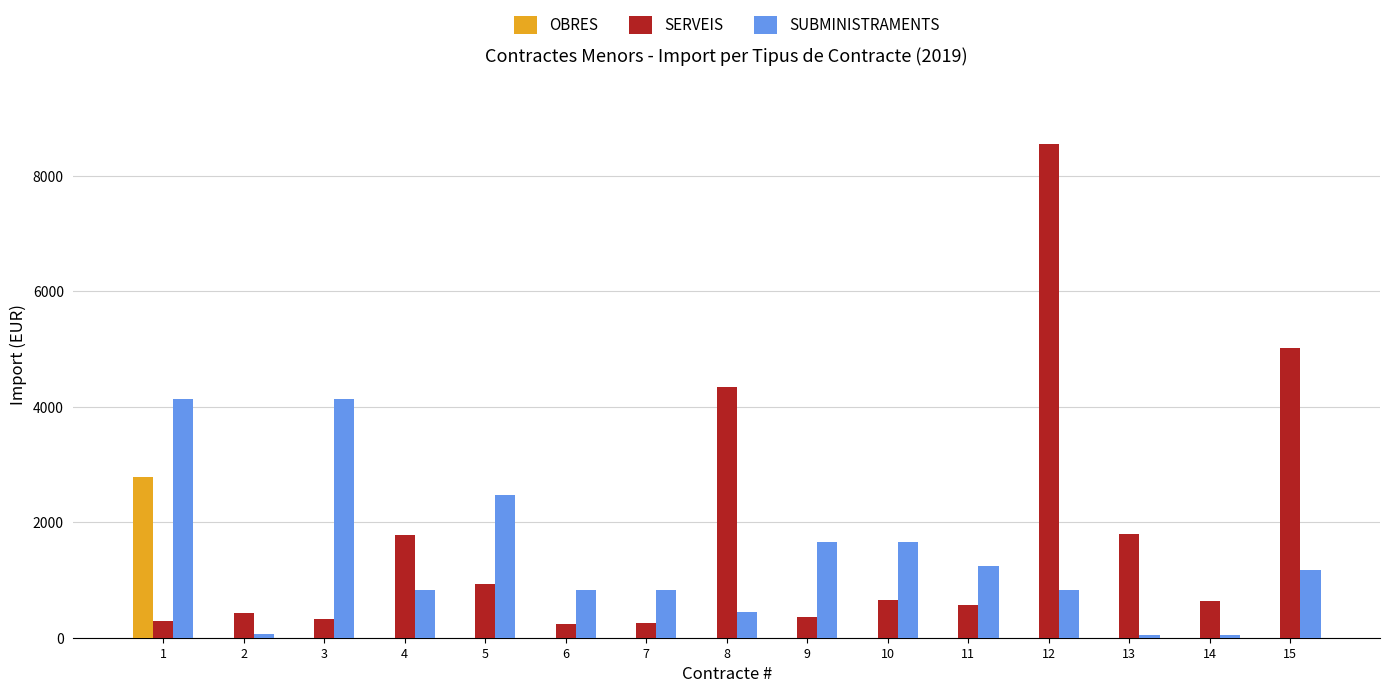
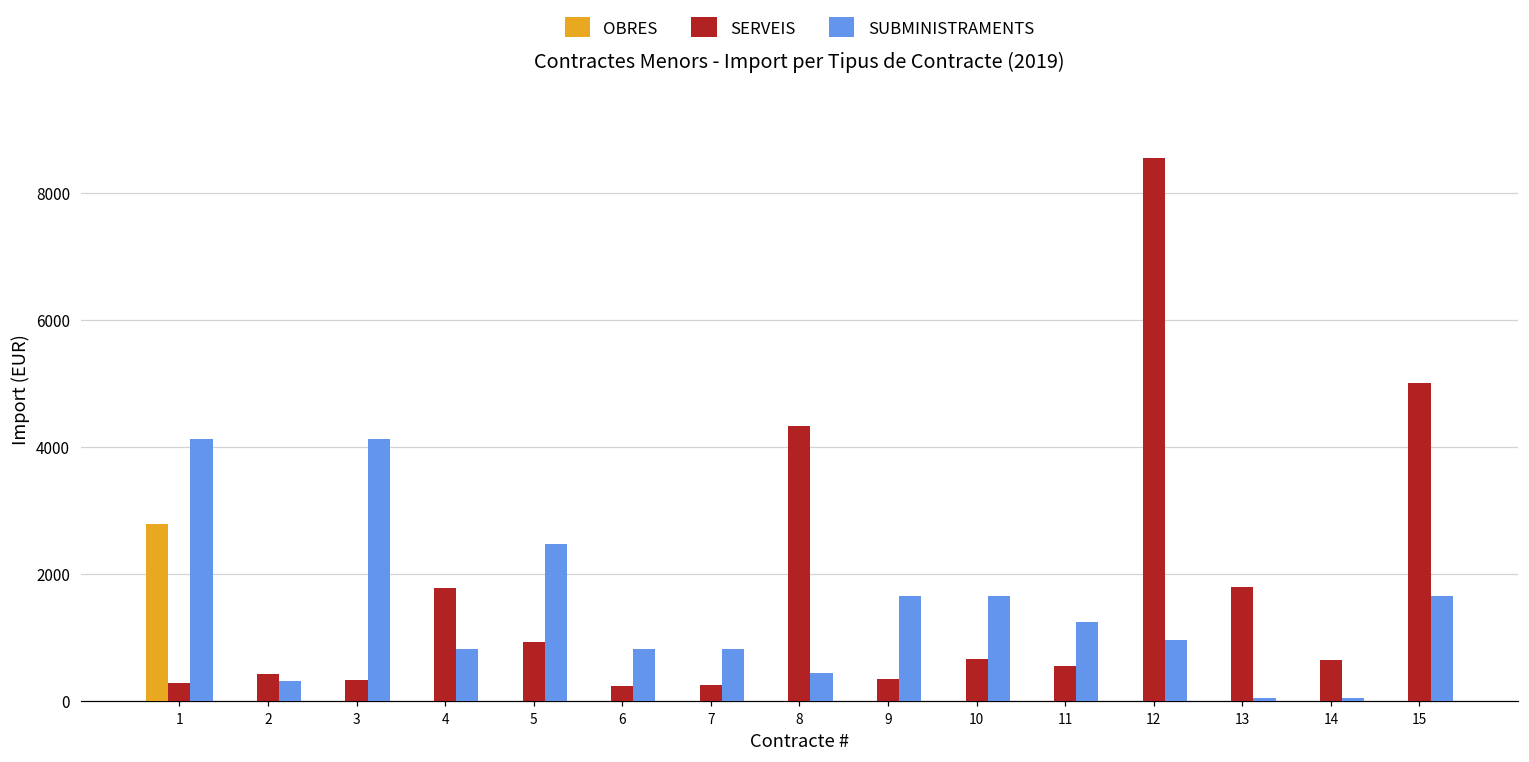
  {
    "OBRES": {
      "1": 2800,
      "2": 0,
      "3": 0,
      "4": 0,
      "5": 0,
      "6": 0,
      "7": 0,
      "8": 0,
      "9": 0,
      "10": 0,
      "11": 0,
      "12": 0,
      "13": 0,
      "14": 0,
      "15": 0
    },
    "SERVEIS": {
      "1": 300,
      "2": 400,
      "3": 300,
      "4": 1800,
      "5": 900,
      "6": 200,
      "7": 300,
      "8": 4300,
      "9": 400,
      "10": 700,
      "11": 600,
      "12": 8500,
      "13": 1800,
      "14": 600,
      "15": 5000
    },
    "SUBMINISTRAMENTS": {
      "1": 4100,
-     "2": 100,
+     "2": 300,
      "3": 4100,
      "4": 800,
      "5": 2500,
      "6": 800,
      "7": 800,
      "8": 400,
      "9": 1700,
      "10": 1700,
      "11": 1200,
-     "12": 800,
+     "12": 1000,
      "13": 0,
      "14": 0,
-     "15": 1200
+     "15": 1700
    }
  }
